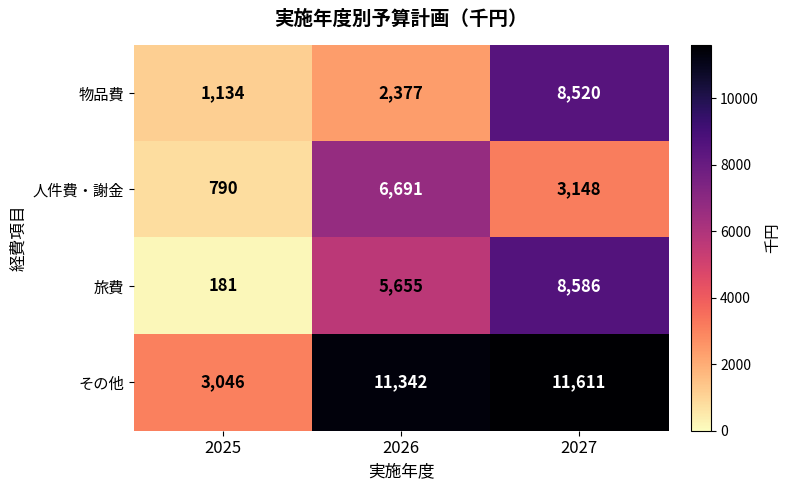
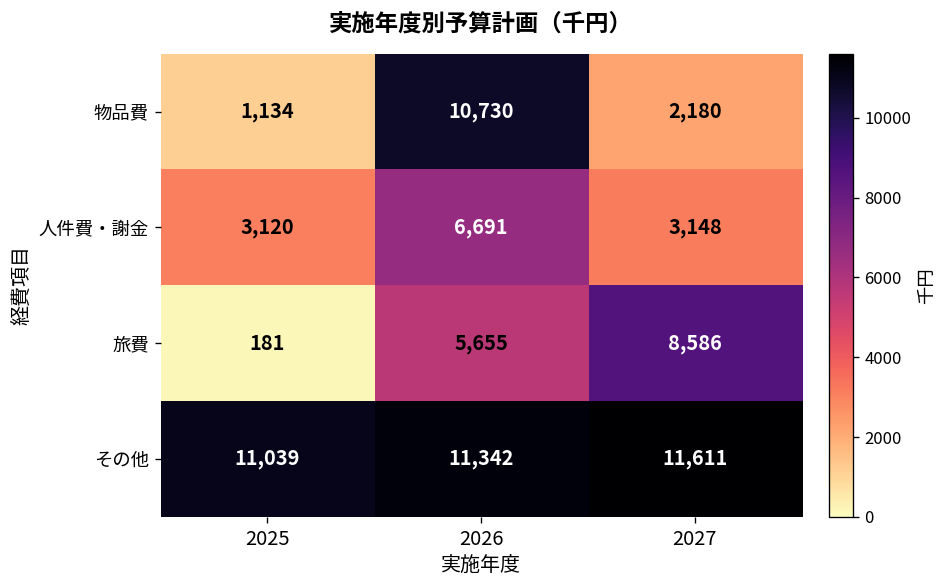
  {
    "物品費": {
      "2025": "1,134",
-     "2026": "2,377",
-     "2027": "8,520"
+     "2026": "10,730",
+     "2027": "2,180"
    },
    "人件費・謝金": {
-     "2025": "790",
+     "2025": "3,120",
      "2026": "6,691",
      "2027": "3,148"
    },
    "旅費": {
      "2025": "181",
      "2026": "5,655",
      "2027": "8,586"
    },
    "その他": {
-     "2025": "3,046",
+     "2025": "11,039",
      "2026": "11,342",
      "2027": "11,611"
    }
  }
